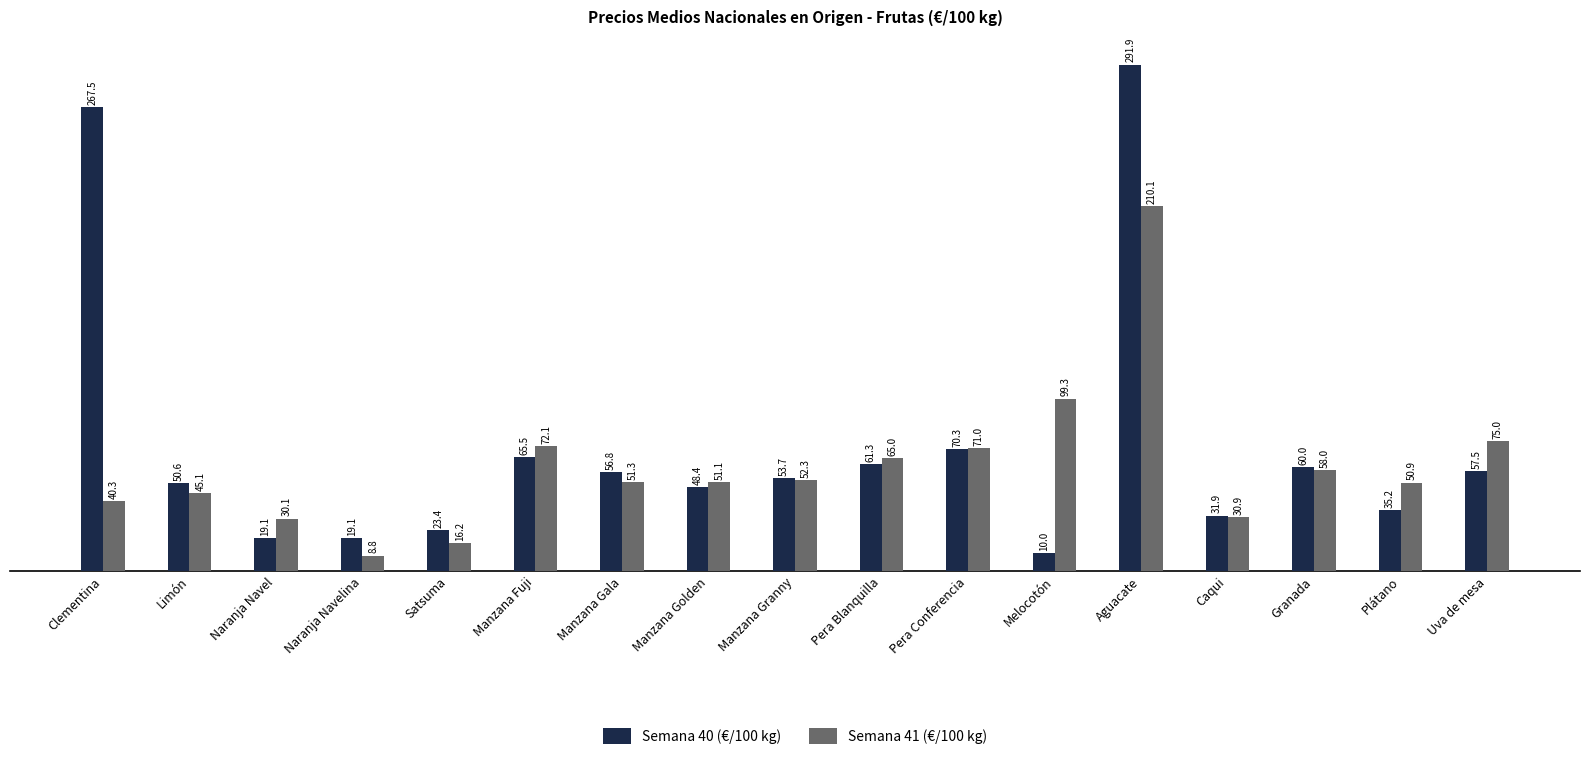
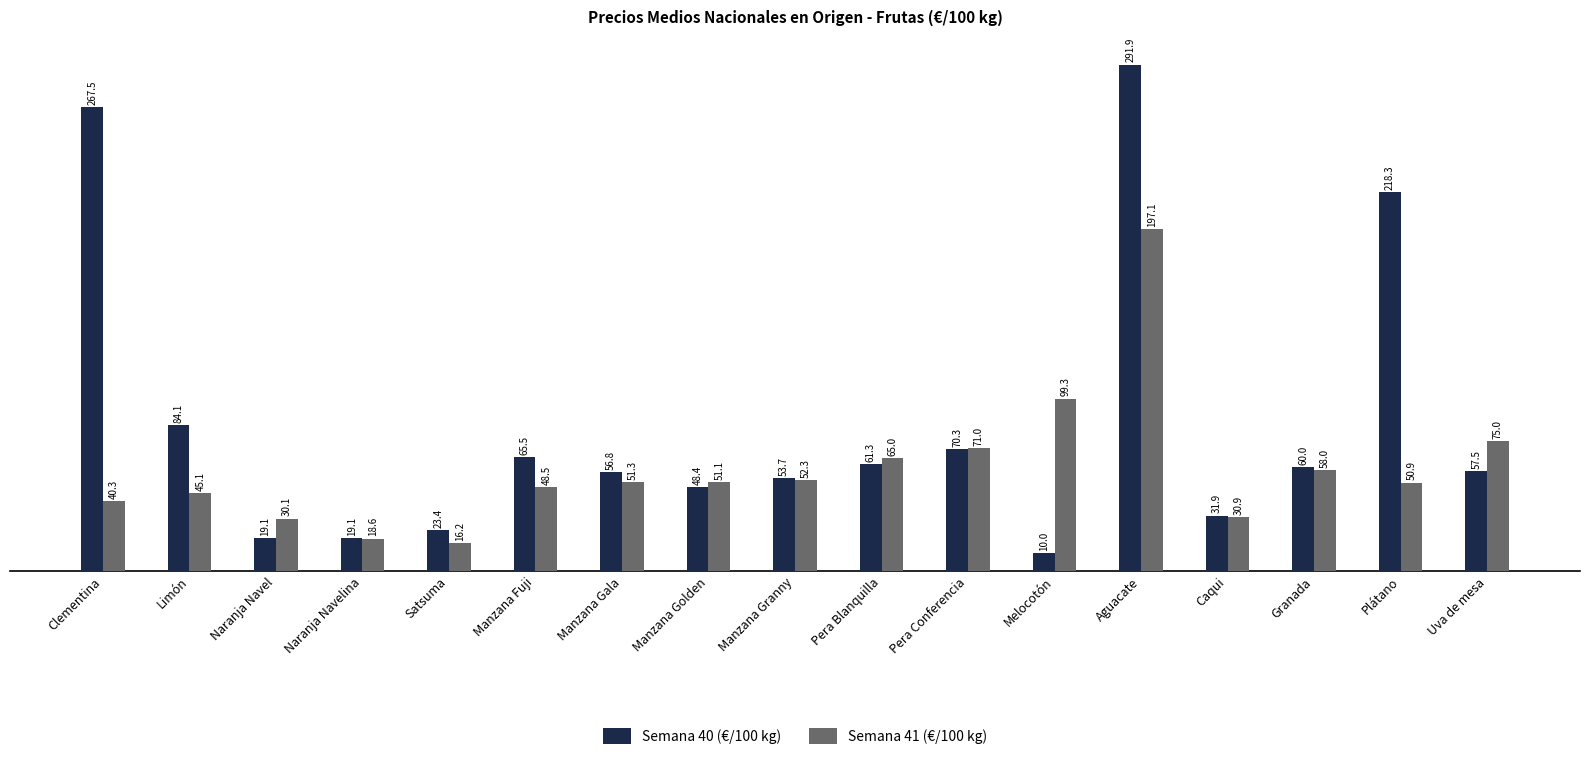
  {
    "Semana 40 (€/100 kg)": {
      "Clementina": 267.5,
-     "Limón": 50.6,
+     "Limón": 84.1,
      "Naranja Navel": 19.1,
      "Naranja Navelina": 19.1,
      "Satsuma": 23.4,
      "Manzana Fuji": 65.5,
      "Manzana Gala": 56.8,
      "Manzana Golden": 48.4,
      "Manzana Granny": 53.7,
      "Pera Blanquilla": 61.3,
      "Pera Conferencia": 70.3,
      "Melocotón": 10.0,
      "Aguacate": 291.9,
      "Caqui": 31.9,
      "Granada": 60.0,
-     "Plátano": 35.2,
+     "Plátano": 218.3,
      "Uva de mesa": 57.5
    },
    "Semana 41 (€/100 kg)": {
      "Clementina": 40.3,
      "Limón": 45.1,
      "Naranja Navel": 30.1,
-     "Naranja Navelina": 8.8,
+     "Naranja Navelina": 18.6,
      "Satsuma": 16.2,
-     "Manzana Fuji": 72.1,
+     "Manzana Fuji": 48.5,
      "Manzana Gala": 51.3,
      "Manzana Golden": 51.1,
      "Manzana Granny": 52.3,
      "Pera Blanquilla": 65.0,
      "Pera Conferencia": 71.0,
      "Melocotón": 99.3,
-     "Aguacate": 210.1,
+     "Aguacate": 197.1,
      "Caqui": 30.9,
      "Granada": 58.0,
      "Plátano": 50.9,
      "Uva de mesa": 75.0
    }
  }
